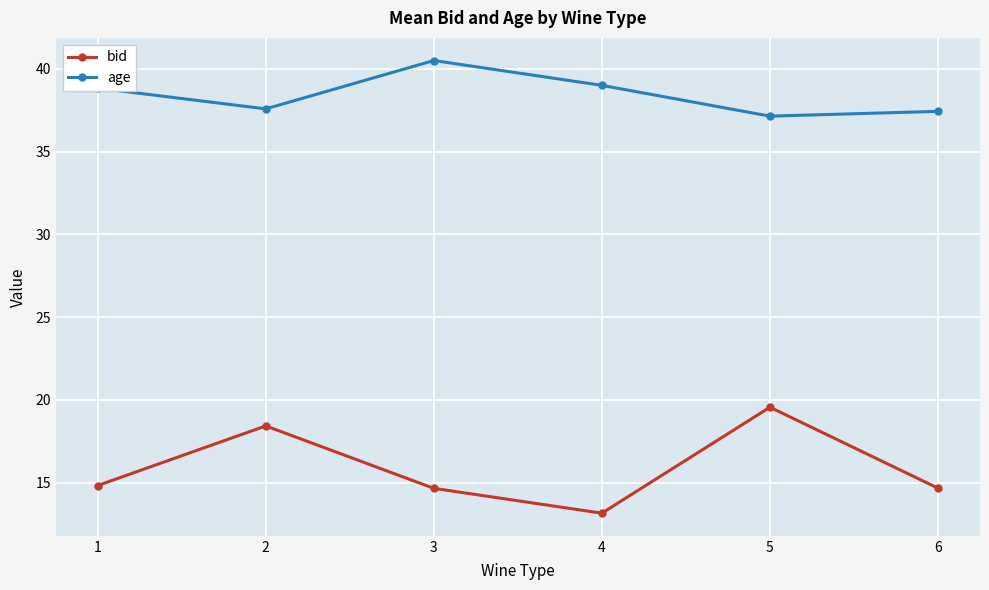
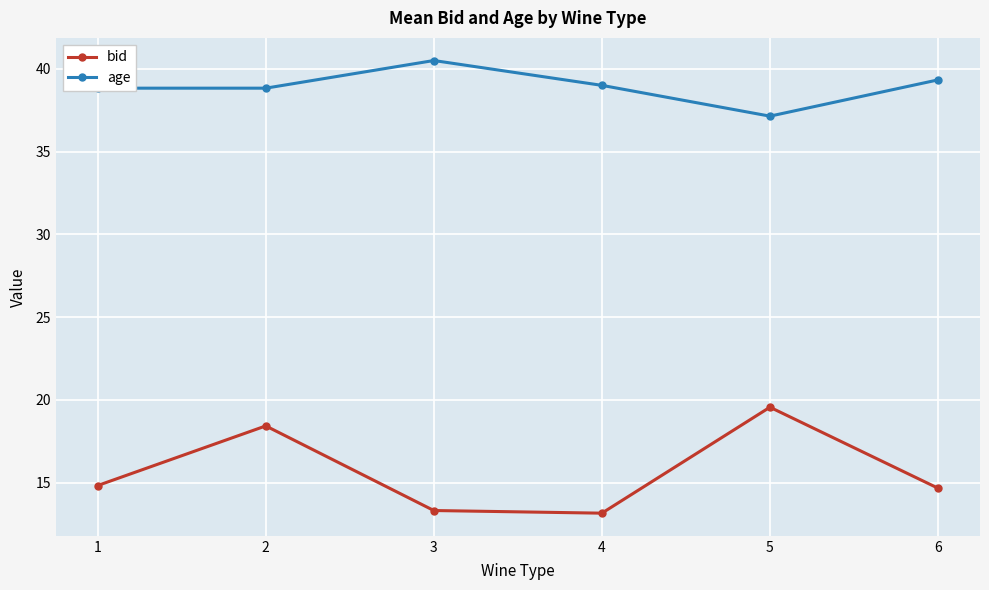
  {
    "bid": {
      "1": 14.8,
      "2": 18.4,
-     "3": 14.7,
+     "3": 13.3,
      "4": 13.2,
      "5": 19.6,
      "6": 14.7
    },
    "age": {
-     "2": 37.6,
+     "2": 38.8,
      "3": 40.5,
      "4": 39.0,
      "5": 37.1,
-     "6": 37.4
+     "6": 39.3
    }
  }
